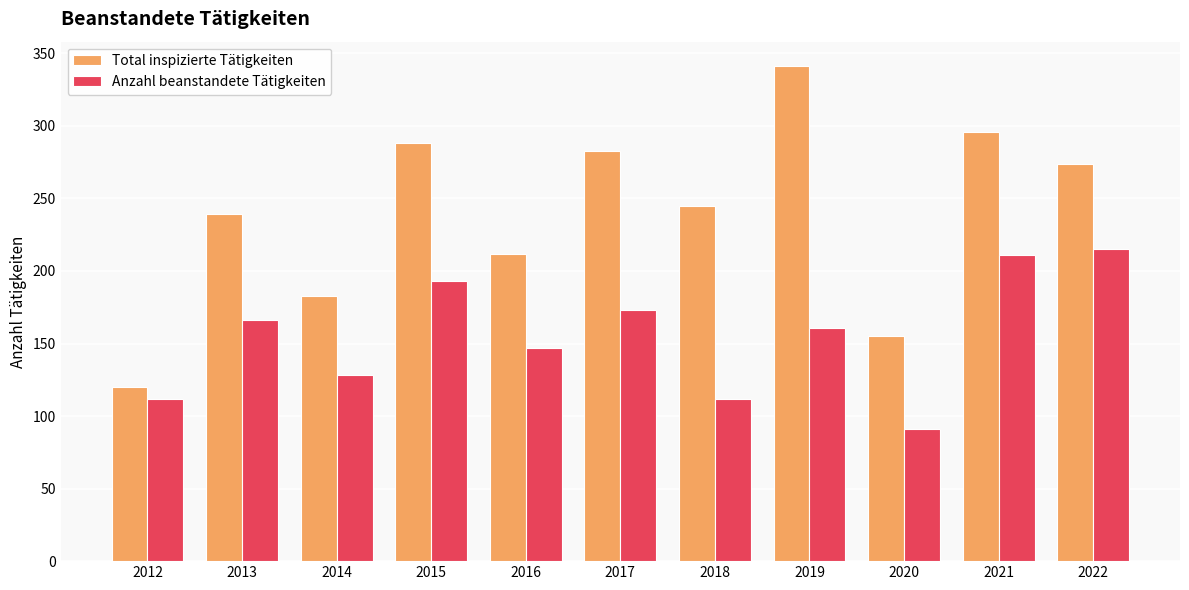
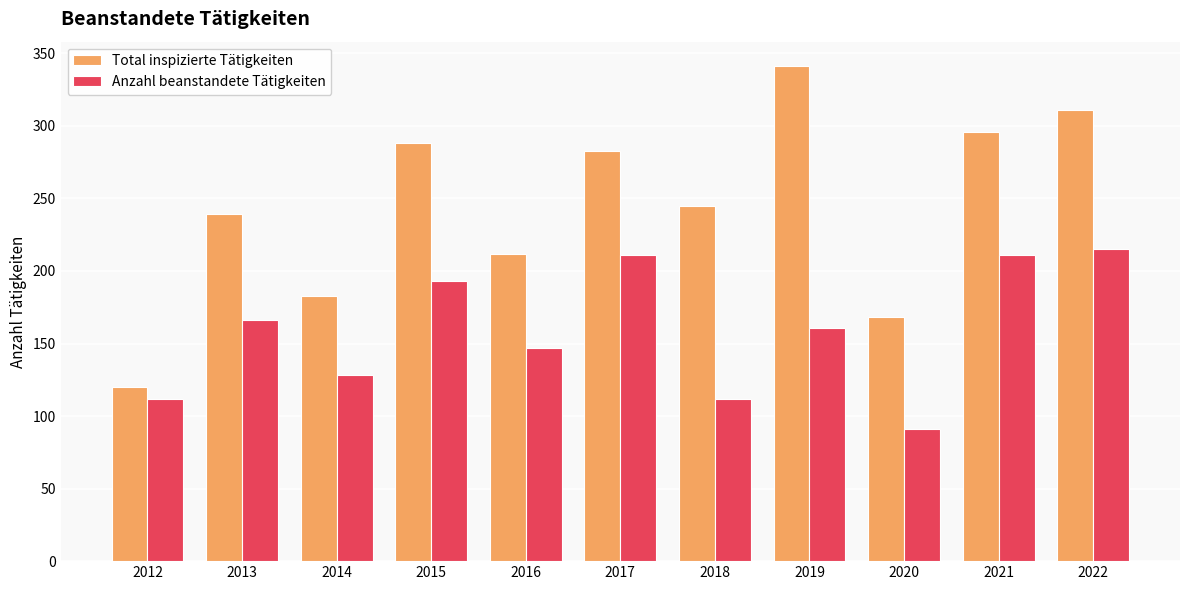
  {
    "Total inspizierte Tätigkeiten": {
      "2012": 120,
      "2013": 239,
      "2014": 183,
      "2015": 288,
      "2016": 212,
      "2017": 283,
      "2018": 245,
      "2019": 341,
-     "2020": 155,
+     "2020": 168,
      "2021": 296,
-     "2022": 274
+     "2022": 311
    },
    "Anzahl beanstandete Tätigkeiten": {
      "2012": 112,
      "2013": 166,
      "2014": 128,
      "2015": 193,
      "2016": 147,
-     "2017": 173,
+     "2017": 211,
      "2018": 112,
      "2019": 161,
      "2020": 91,
      "2021": 211,
      "2022": 215
    }
  }
